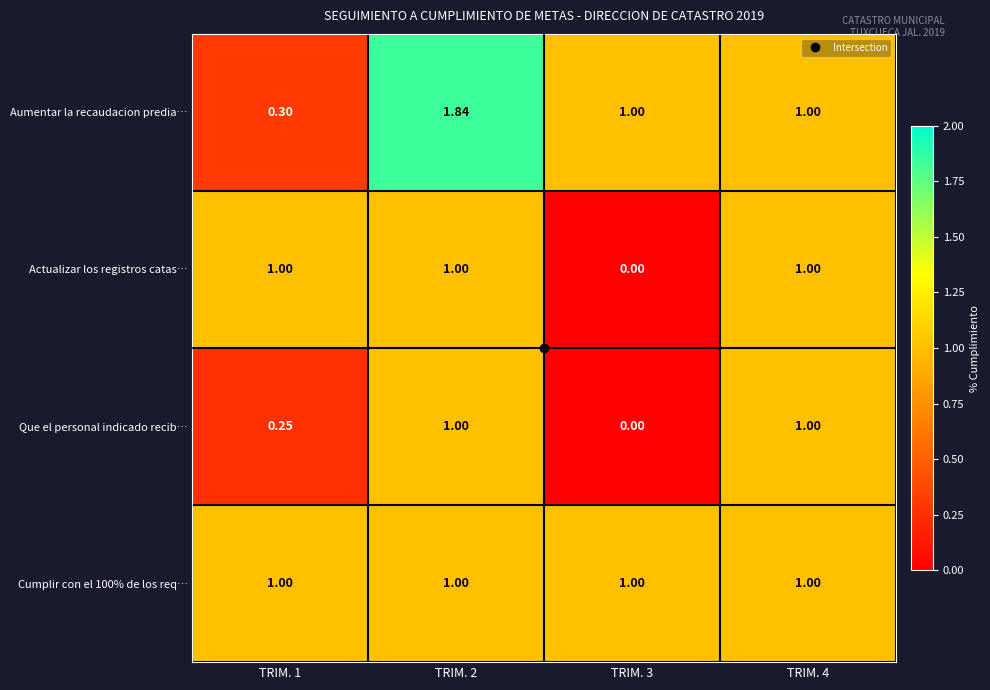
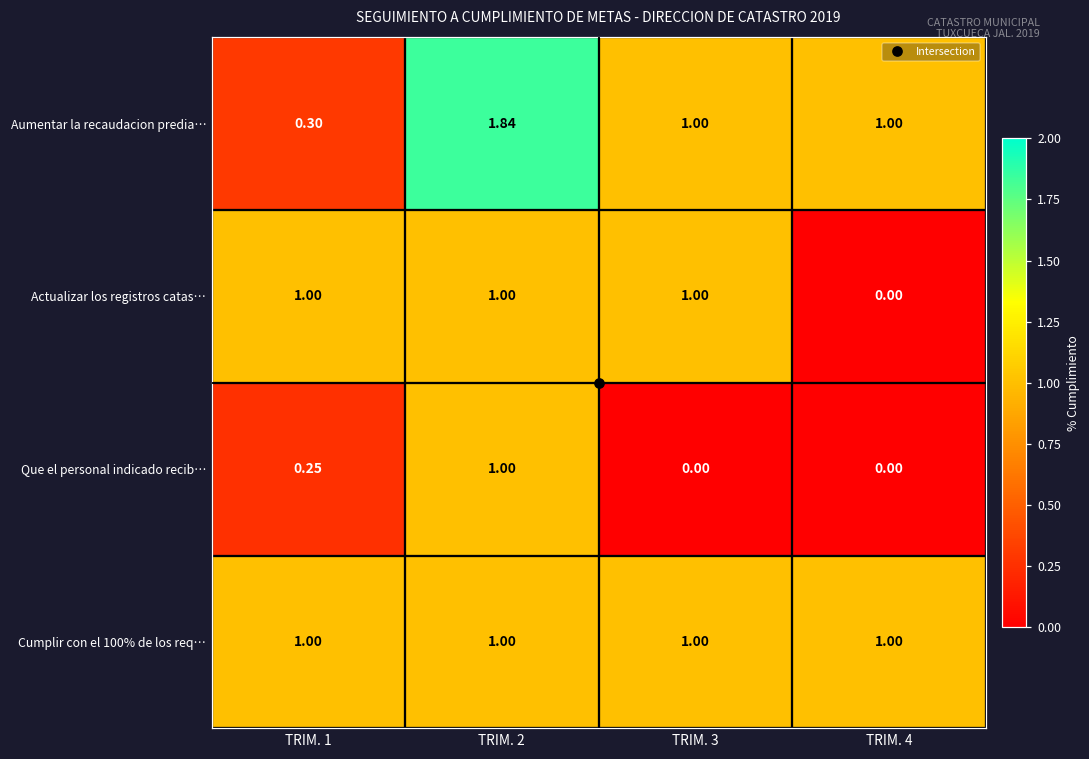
  {
    "Aumentar la recaudacion predia…": {
      "TRIM. 1": 0.30,
      "TRIM. 2": 1.84,
      "TRIM. 3": 1.00,
      "TRIM. 4": 1.00
    },
    "Actualizar los registros catas…": {
      "TRIM. 1": 1.00,
      "TRIM. 2": 1.00,
-     "TRIM. 3": 0.00,
-     "TRIM. 4": 1.00
+     "TRIM. 3": 1.00,
+     "TRIM. 4": 0.00
    },
    "Que el personal indicado recib…": {
      "TRIM. 1": 0.25,
      "TRIM. 2": 1.00,
      "TRIM. 3": 0.00,
-     "TRIM. 4": 1.00
+     "TRIM. 4": 0.00
    },
    "Cumplir con el 100% de los req…": {
      "TRIM. 1": 1.00,
      "TRIM. 2": 1.00,
      "TRIM. 3": 1.00,
      "TRIM. 4": 1.00
    }
  }
